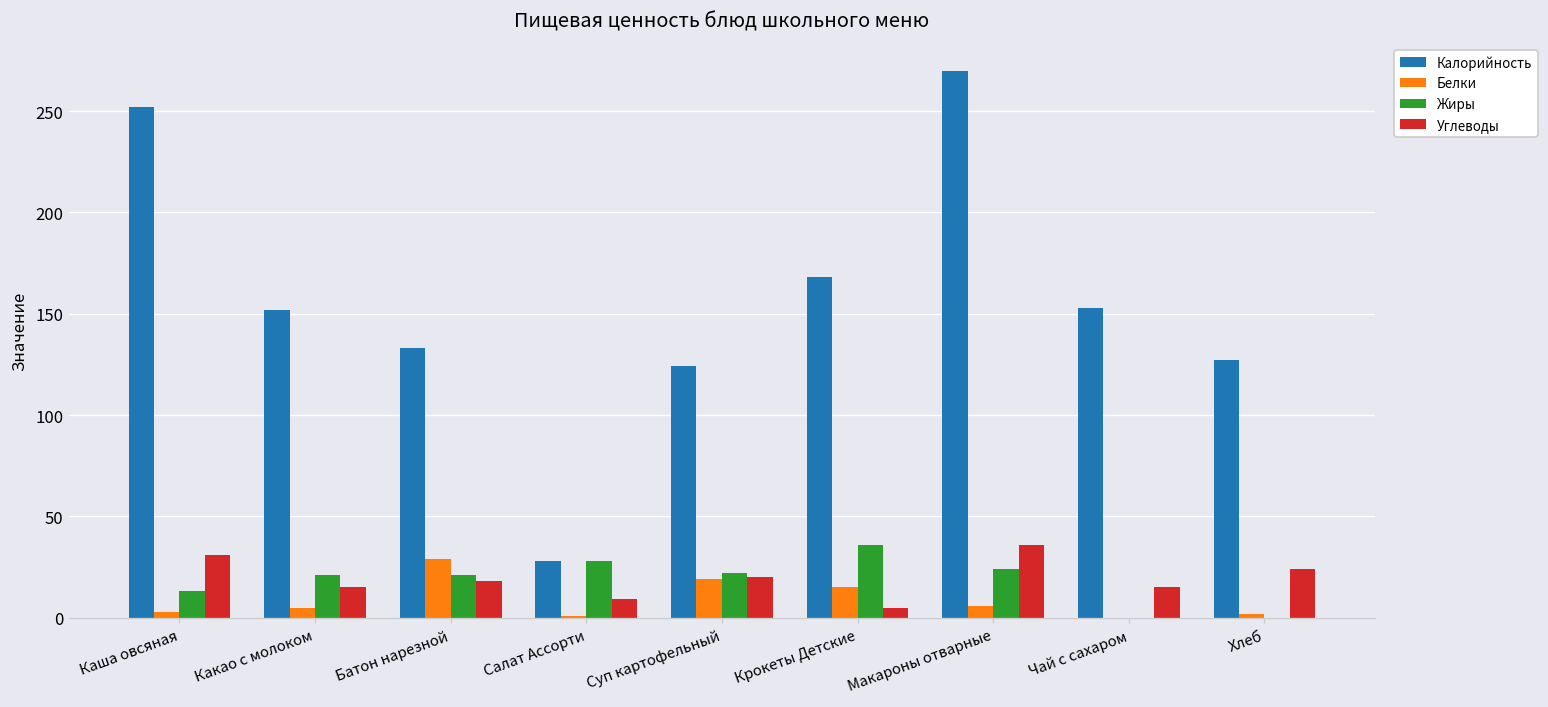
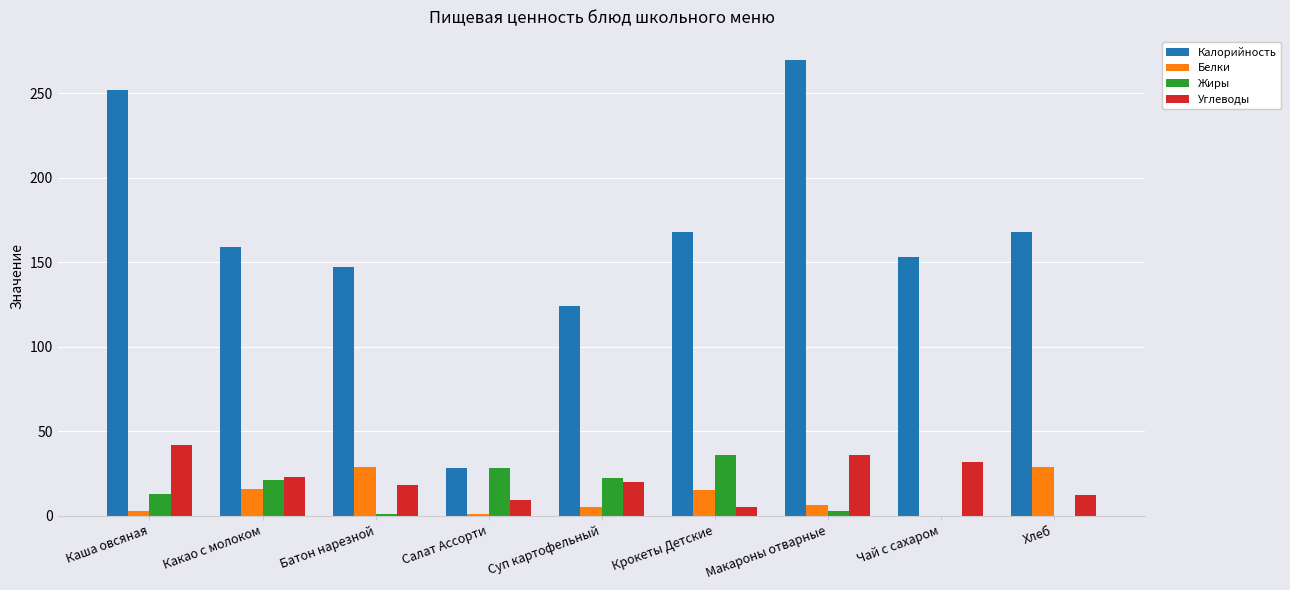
  {
    "Калорийность": {
      "Каша овсяная": 252,
-     "Какао с молоком": 152,
-     "Батон нарезной": 133,
+     "Какао с молоком": 159,
+     "Батон нарезной": 147,
      "Салат Ассорти": 28,
      "Суп картофельный": 124,
      "Крокеты Детские": 168,
      "Макароны отварные": 270,
      "Чай с сахаром": 153,
-     "Хлеб": 127
+     "Хлеб": 168
    },
    "Белки": {
      "Каша овсяная": 3,
-     "Какао с молоком": 5,
+     "Какао с молоком": 16,
      "Батон нарезной": 29,
-     "Суп картофельный": 19,
+     "Суп картофельный": 5,
      "Крокеты Детские": 15,
      "Макароны отварные": 6,
      "Чай с сахаром": 0,
-     "Хлеб": 2
+     "Хлеб": 29
    },
    "Жиры": {
      "Каша овсяная": 13,
      "Какао с молоком": 21,
-     "Батон нарезной": 21,
+     "Батон нарезной": 1,
      "Салат Ассорти": 28,
      "Суп картофельный": 22,
      "Крокеты Детские": 36,
-     "Макароны отварные": 24,
+     "Макароны отварные": 3,
      "Чай с сахаром": 0,
      "Хлеб": 0
    },
    "Углеводы": {
-     "Каша овсяная": 31,
-     "Какао с молоком": 15,
+     "Каша овсяная": 42,
+     "Какао с молоком": 23,
      "Батон нарезной": 18,
      "Салат Ассорти": 9,
      "Суп картофельный": 20,
      "Крокеты Детские": 5,
      "Макароны отварные": 36,
-     "Чай с сахаром": 15,
-     "Хлеб": 24
+     "Чай с сахаром": 32,
+     "Хлеб": 12
    }
  }
